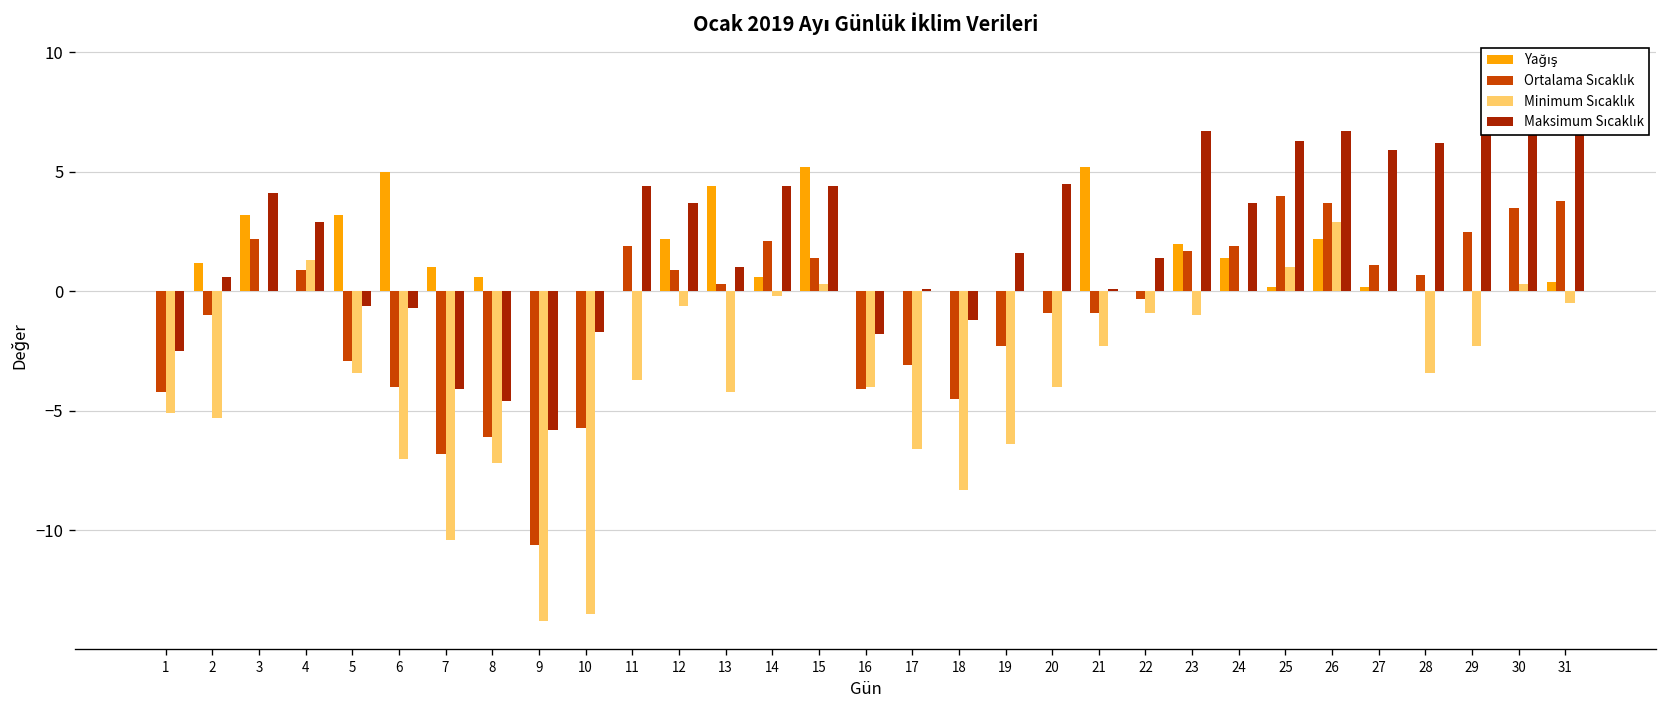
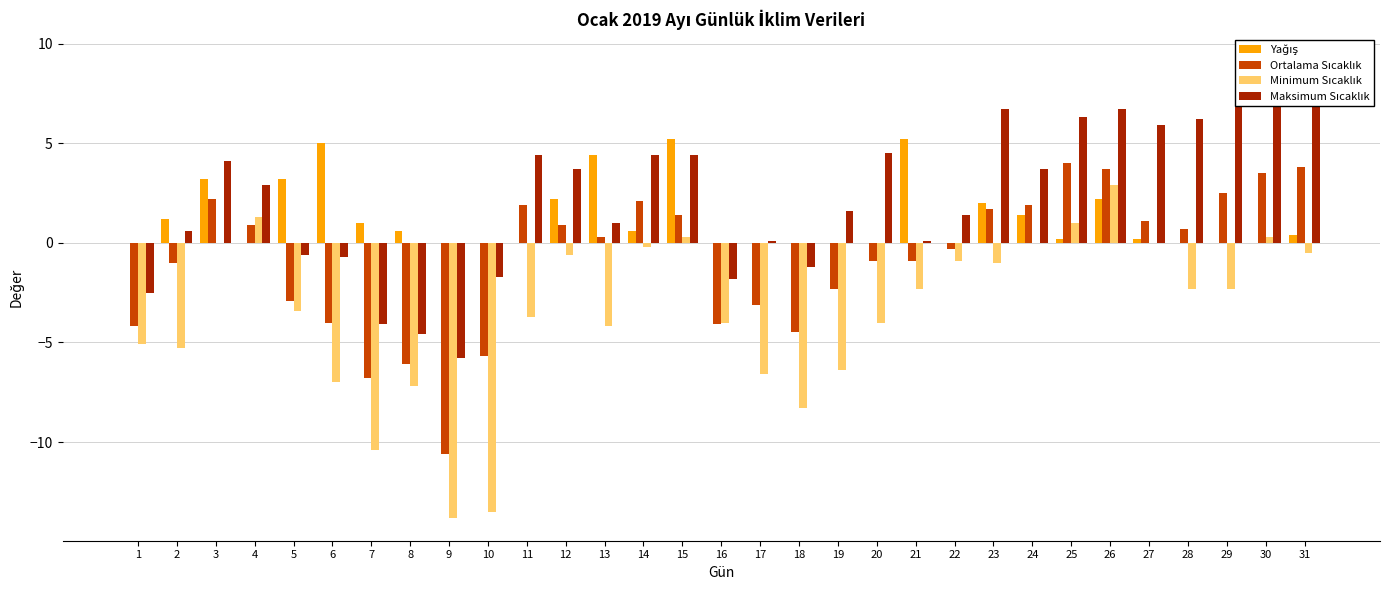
  {
    "Yağış": {
      "1": 0.0,
      "2": 1.2,
      "3": 3.2,
      "4": 0.0,
      "5": 3.2,
      "6": 5.0,
      "7": 1.0,
      "8": 0.6,
      "9": 0.0,
      "10": 0.0,
      "11": 0.0,
      "12": 2.2,
      "13": 4.4,
      "14": 0.6,
      "15": 5.2,
      "16": 0.0,
      "17": 0.0,
      "18": 0.0,
      "19": 0.0,
      "20": 0.0,
      "21": 5.2,
      "22": 0.0,
      "23": 2.0,
      "24": 1.4,
      "25": 0.2,
      "26": 2.2,
      "27": 0.2,
      "28": 0.0,
      "29": 0.0,
      "30": 0.0,
      "31": 0.4
    },
    "Minimum Sıcaklık": {
      "1": -5.1,
      "2": -5.3,
      "3": 0.0,
      "4": 1.3,
      "5": -3.4,
      "6": -7.0,
      "7": -10.4,
      "8": -7.2,
      "9": -13.8,
      "10": -13.5,
      "11": -3.7,
      "12": -0.6,
      "13": -4.2,
      "14": -0.2,
      "15": 0.3,
      "16": -4.0,
      "17": -6.6,
      "18": -8.3,
      "19": -6.4,
      "20": -4.0,
      "21": -2.3,
      "22": -0.9,
      "23": -1.0,
      "24": 0.0,
      "25": 1.0,
      "26": 2.9,
      "27": 0.0,
-     "28": -3.4,
+     "28": -2.3,
      "29": -2.3,
      "30": 0.3,
      "31": -0.5
    }
  }
